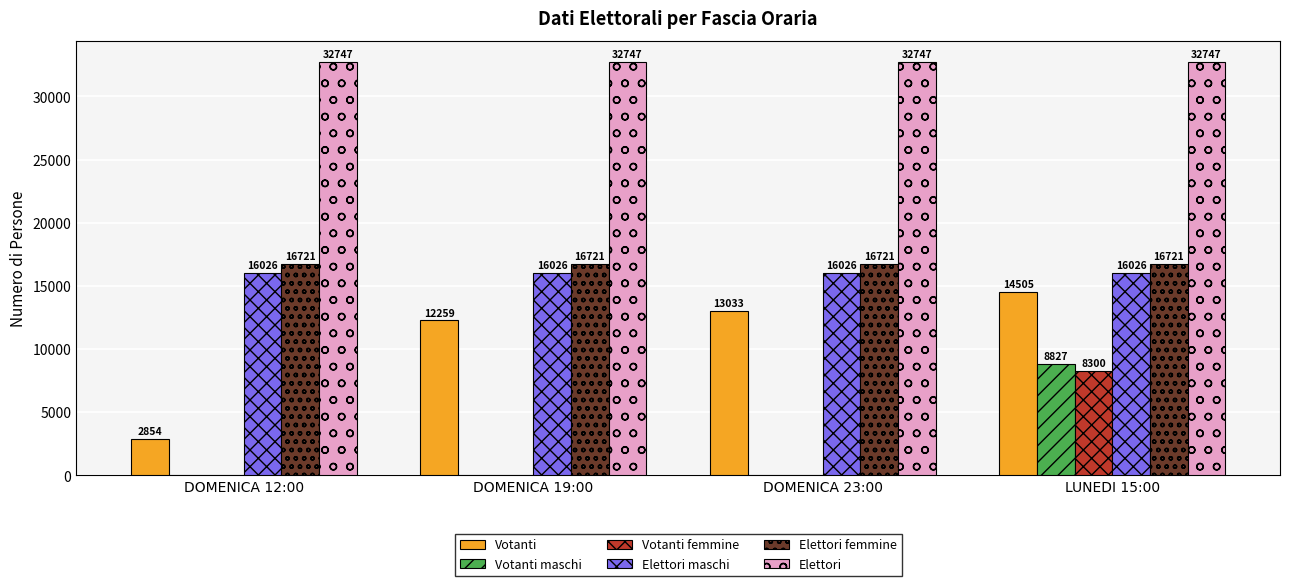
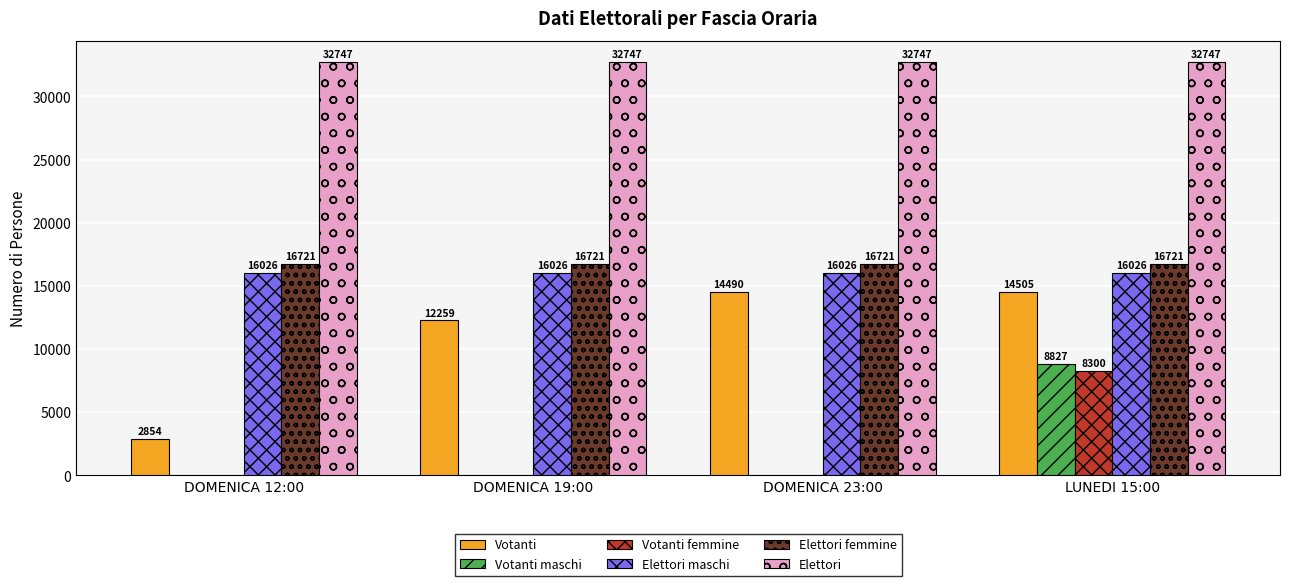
  {
    "Votanti": {
      "DOMENICA 12:00": 2854,
      "DOMENICA 19:00": 12259,
-     "DOMENICA 23:00": 13033,
+     "DOMENICA 23:00": 14490,
      "LUNEDI 15:00": 14505
    },
    "Votanti maschi": {
      "LUNEDI 15:00": 8827
    },
    "Votanti femmine": {
      "LUNEDI 15:00": 8300
    },
    "Elettori maschi": {
      "DOMENICA 12:00": 16026,
      "DOMENICA 19:00": 16026,
      "DOMENICA 23:00": 16026,
      "LUNEDI 15:00": 16026
    },
    "Elettori femmine": {
      "DOMENICA 12:00": 16721,
      "DOMENICA 19:00": 16721,
      "DOMENICA 23:00": 16721,
      "LUNEDI 15:00": 16721
    },
    "Elettori": {
      "DOMENICA 12:00": 32747,
      "DOMENICA 19:00": 32747,
      "DOMENICA 23:00": 32747,
      "LUNEDI 15:00": 32747
    }
  }
